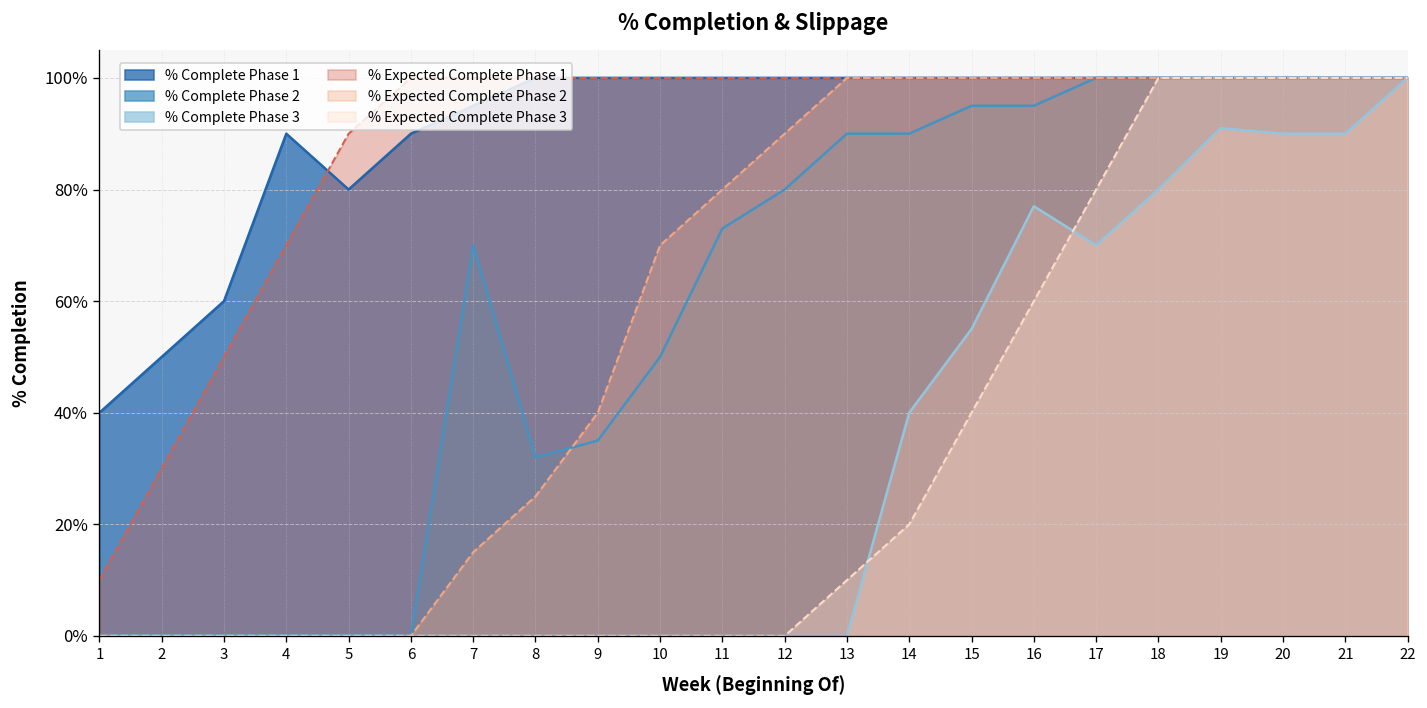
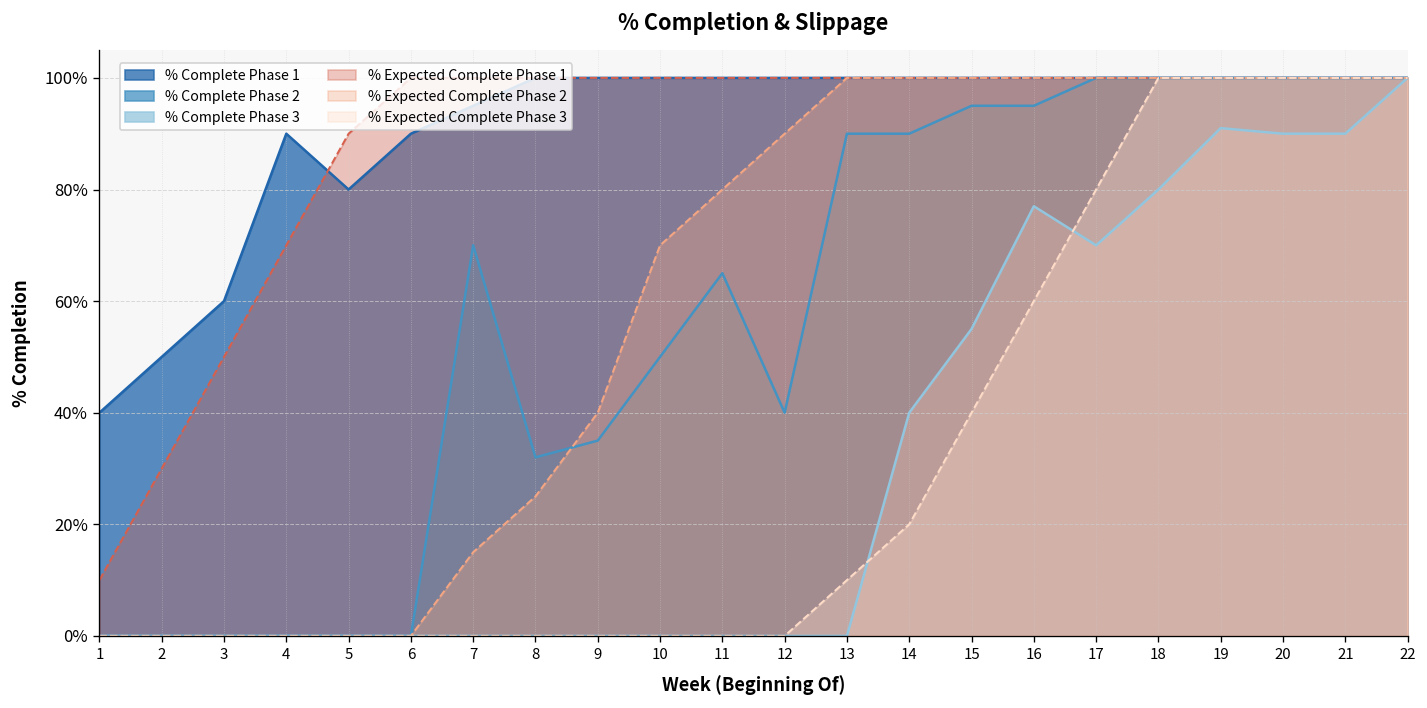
  {
    "% Complete Phase 1": {
      "1": "40%",
      "2": "50%",
      "3": "60%",
      "5": "80%"
    },
    "% Complete Phase 2": {
      "7": "70%",
      "8": "32%",
      "9": "35%",
      "10": "50%",
-     "11": "73%",
-     "12": "80%",
+     "11": "65%",
+     "12": "40%",
      "13": "90%",
      "14": "90%",
      "15": "95%",
      "16": "95%"
    },
    "% Complete Phase 3": {
      "13": "0%",
      "14": "40%",
      "15": "55%",
      "16": "77%",
      "17": "70%",
      "18": "80%",
      "19": "91%",
      "20": "90%",
      "21": "90%"
    }
  }
